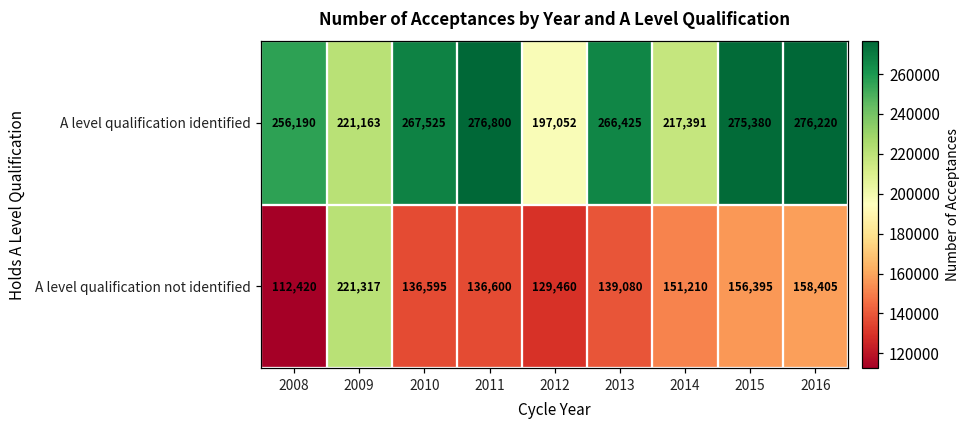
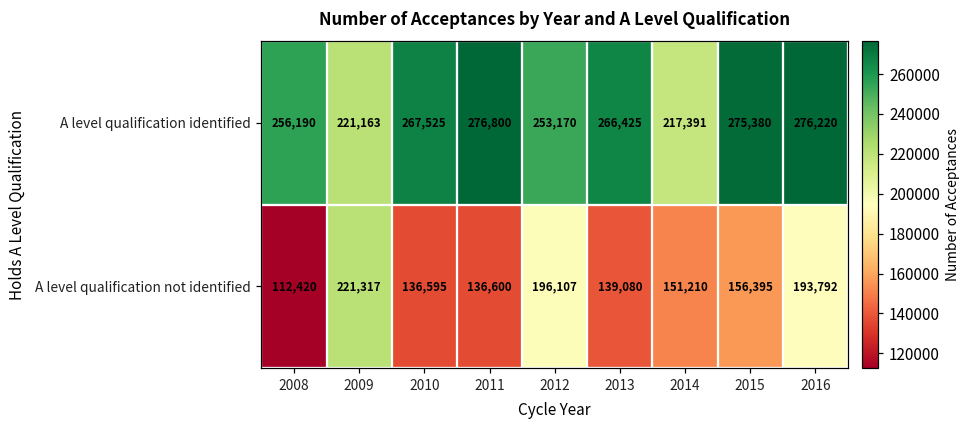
  {
    "A level qualification identified": {
      "2008": "256,190",
      "2009": "221,163",
      "2010": "267,525",
      "2011": "276,800",
-     "2012": "197,052",
+     "2012": "253,170",
      "2013": "266,425",
      "2014": "217,391",
      "2015": "275,380",
      "2016": "276,220"
    },
    "A level qualification not identified": {
      "2008": "112,420",
      "2009": "221,317",
      "2010": "136,595",
      "2011": "136,600",
-     "2012": "129,460",
+     "2012": "196,107",
      "2013": "139,080",
      "2014": "151,210",
      "2015": "156,395",
-     "2016": "158,405"
+     "2016": "193,792"
    }
  }
